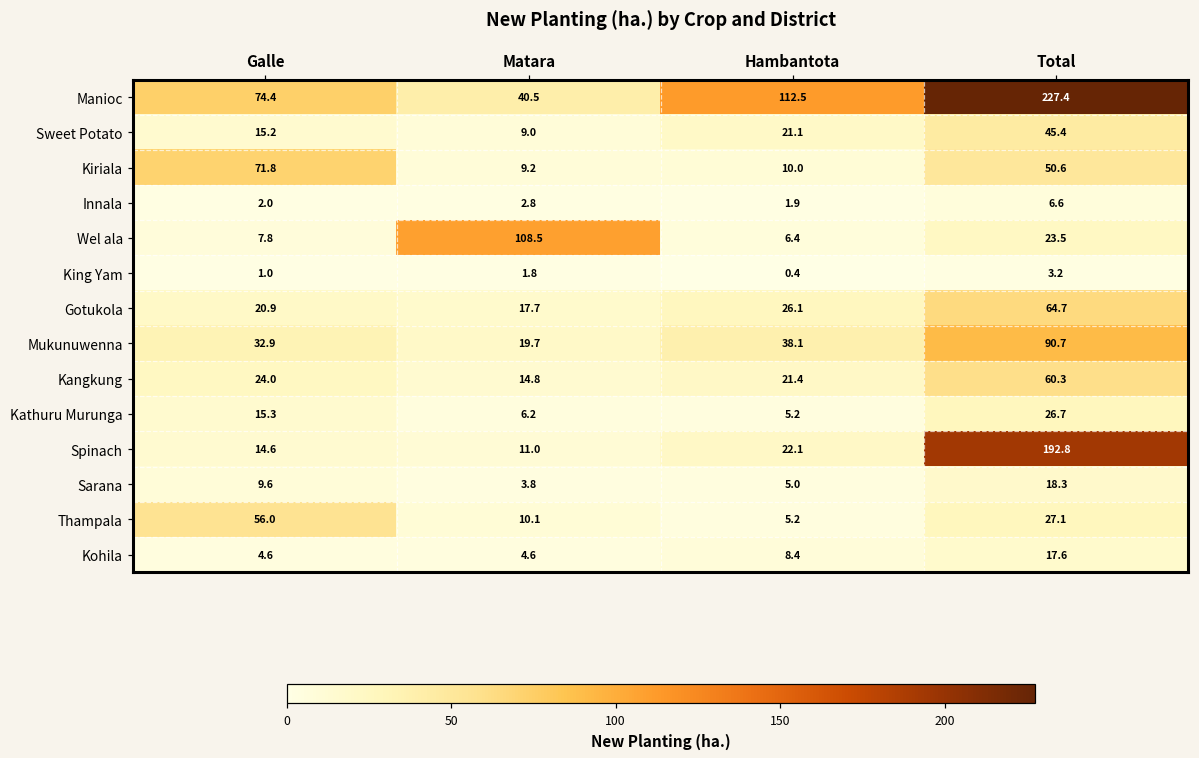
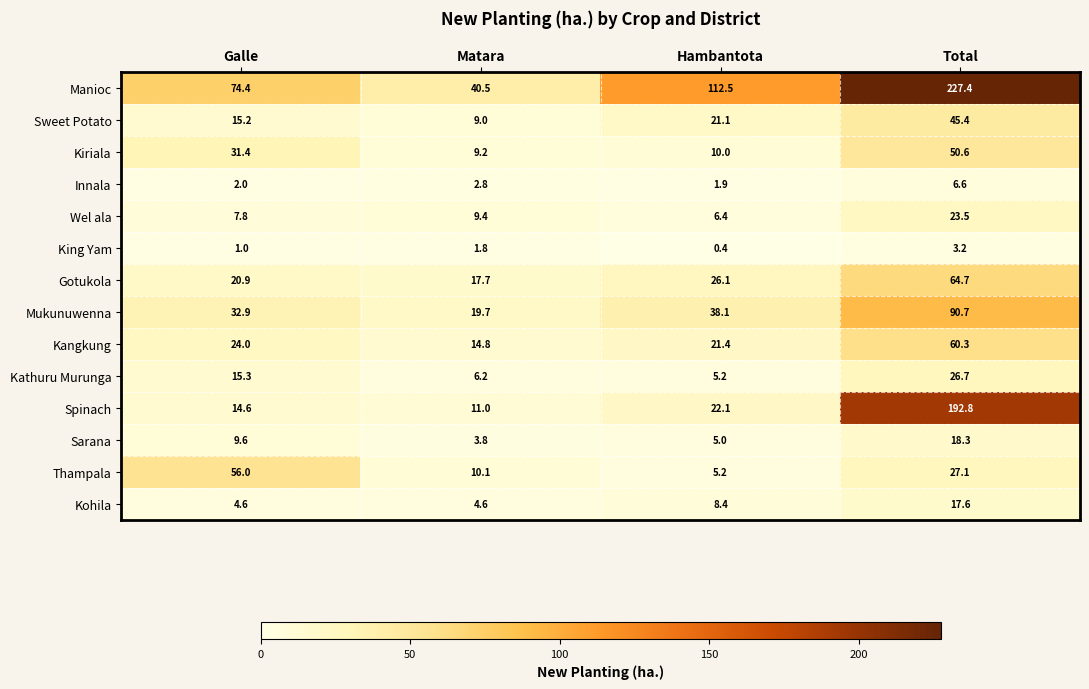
  {
    "Manioc": {
      "Galle": 74.4,
      "Matara": 40.5,
      "Hambantota": 112.5,
      "Total": 227.4
    },
    "Sweet Potato": {
      "Galle": 15.2,
      "Matara": 9.0,
      "Hambantota": 21.1,
      "Total": 45.4
    },
    "Kiriala": {
-     "Galle": 71.8,
+     "Galle": 31.4,
      "Matara": 9.2,
      "Hambantota": 10.0,
      "Total": 50.6
    },
    "Innala": {
      "Galle": 2.0,
      "Matara": 2.8,
      "Hambantota": 1.9,
      "Total": 6.6
    },
    "Wel ala": {
      "Galle": 7.8,
-     "Matara": 108.5,
+     "Matara": 9.4,
      "Hambantota": 6.4,
      "Total": 23.5
    },
    "King Yam": {
      "Galle": 1.0,
      "Matara": 1.8,
      "Hambantota": 0.4,
      "Total": 3.2
    },
    "Gotukola": {
      "Galle": 20.9,
      "Matara": 17.7,
      "Hambantota": 26.1,
      "Total": 64.7
    },
    "Mukunuwenna": {
      "Galle": 32.9,
      "Matara": 19.7,
      "Hambantota": 38.1,
      "Total": 90.7
    },
    "Kangkung": {
      "Galle": 24.0,
      "Matara": 14.8,
      "Hambantota": 21.4,
      "Total": 60.3
    },
    "Kathuru Murunga": {
      "Galle": 15.3,
      "Matara": 6.2,
      "Hambantota": 5.2,
      "Total": 26.7
    },
    "Spinach": {
      "Galle": 14.6,
      "Matara": 11.0,
      "Hambantota": 22.1,
      "Total": 192.8
    },
    "Sarana": {
      "Galle": 9.6,
      "Matara": 3.8,
      "Hambantota": 5.0,
      "Total": 18.3
    },
    "Thampala": {
      "Galle": 56.0,
      "Matara": 10.1,
      "Hambantota": 5.2,
      "Total": 27.1
    },
    "Kohila": {
      "Galle": 4.6,
      "Matara": 4.6,
      "Hambantota": 8.4,
      "Total": 17.6
    }
  }
